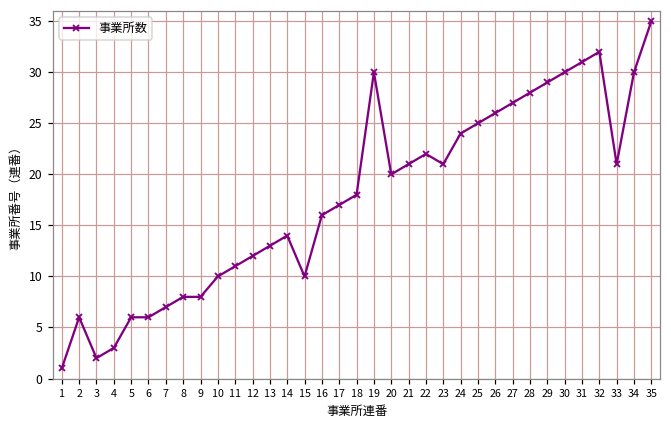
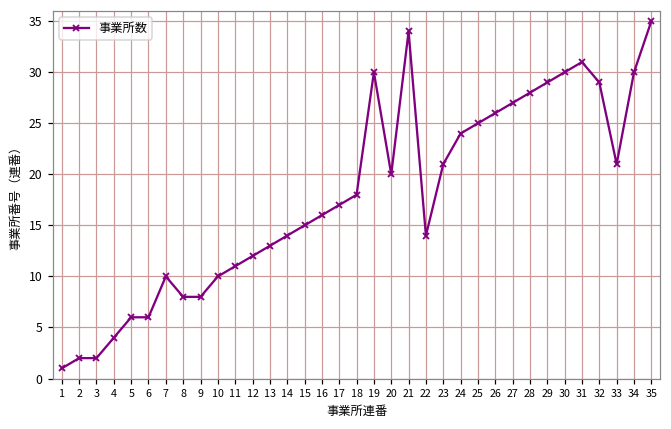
  {
    "1": 1,
-   "2": 6,
+   "2": 2,
    "3": 2,
-   "4": 3,
+   "4": 4,
    "5": 6,
    "6": 6,
-   "7": 7,
+   "7": 10,
    "8": 8,
    "9": 8,
    "10": 10,
    "11": 11,
    "12": 12,
    "13": 13,
    "14": 14,
-   "15": 10,
+   "15": 15,
    "16": 16,
    "17": 17,
    "18": 18,
    "19": 30,
    "20": 20,
-   "21": 21,
-   "22": 22,
+   "21": 34,
+   "22": 14,
    "23": 21,
    "24": 24,
    "25": 25,
    "26": 26,
    "27": 27,
    "28": 28,
    "29": 29,
    "30": 30,
    "31": 31,
-   "32": 32,
+   "32": 29,
    "33": 21,
    "34": 30,
    "35": 35
  }
